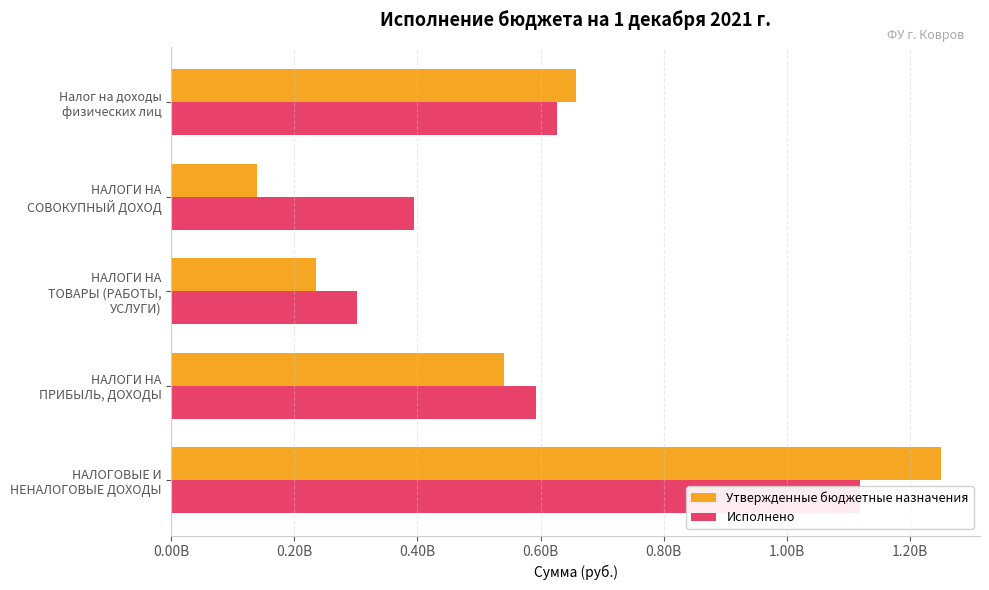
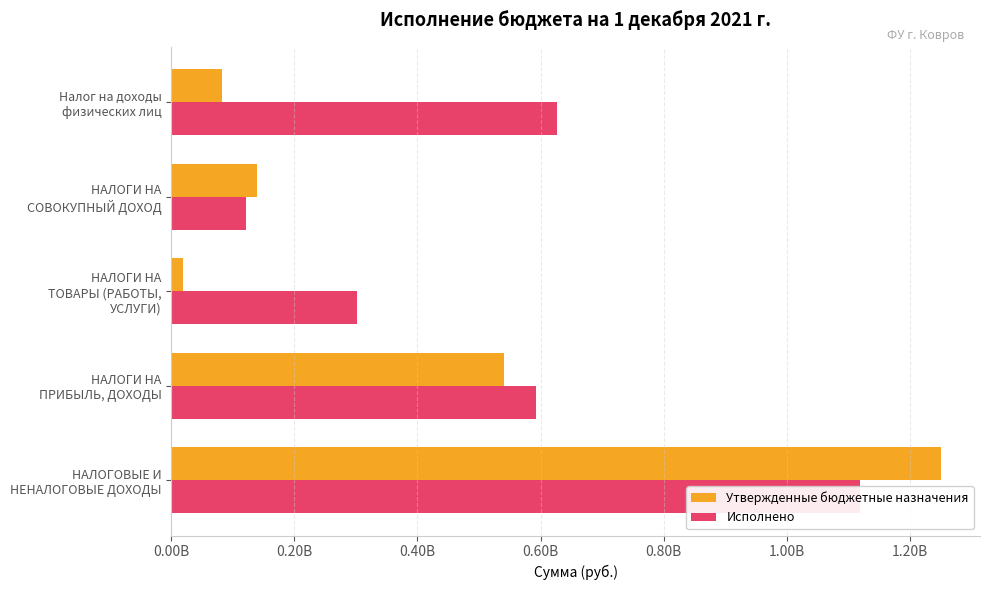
  {
    "Утвержденные бюджетные назначения": {
-     "Налог на доходы физических лиц": 660000000,
+     "Налог на доходы физических лиц": 80000000,
      "НАЛОГИ НА СОВОКУПНЫЙ ДОХОД": 140000000,
-     "НАЛОГИ НА ТОВАРЫ (РАБОТЫ, УСЛУГИ)": 230000000,
+     "НАЛОГИ НА ТОВАРЫ (РАБОТЫ, УСЛУГИ)": 20000000,
      "НАЛОГИ НА ПРИБЫЛЬ, ДОХОДЫ": 540000000,
      "НАЛОГОВЫЕ И НЕНАЛОГОВЫЕ ДОХОДЫ": 1250000000
    },
    "Исполнено": {
      "Налог на доходы физических лиц": 630000000,
-     "НАЛОГИ НА СОВОКУПНЫЙ ДОХОД": 390000000,
+     "НАЛОГИ НА СОВОКУПНЫЙ ДОХОД": 120000000,
      "НАЛОГИ НА ТОВАРЫ (РАБОТЫ, УСЛУГИ)": 300000000,
      "НАЛОГИ НА ПРИБЫЛЬ, ДОХОДЫ": 590000000
    }
  }
